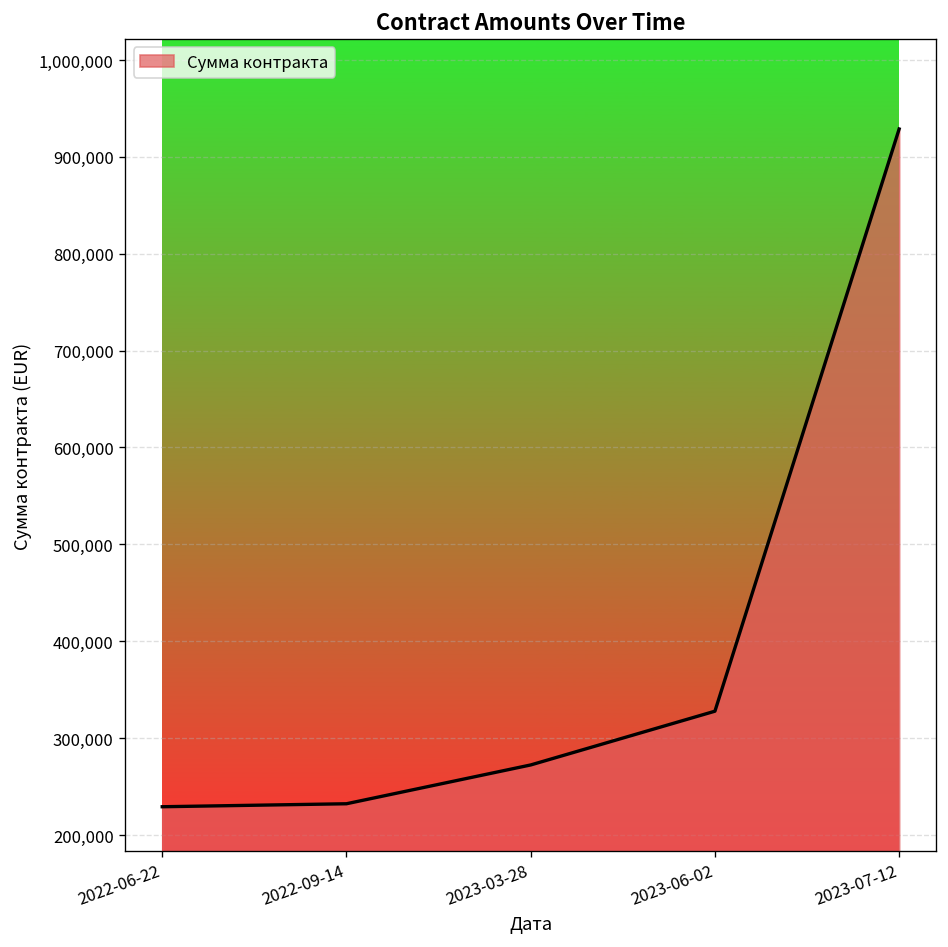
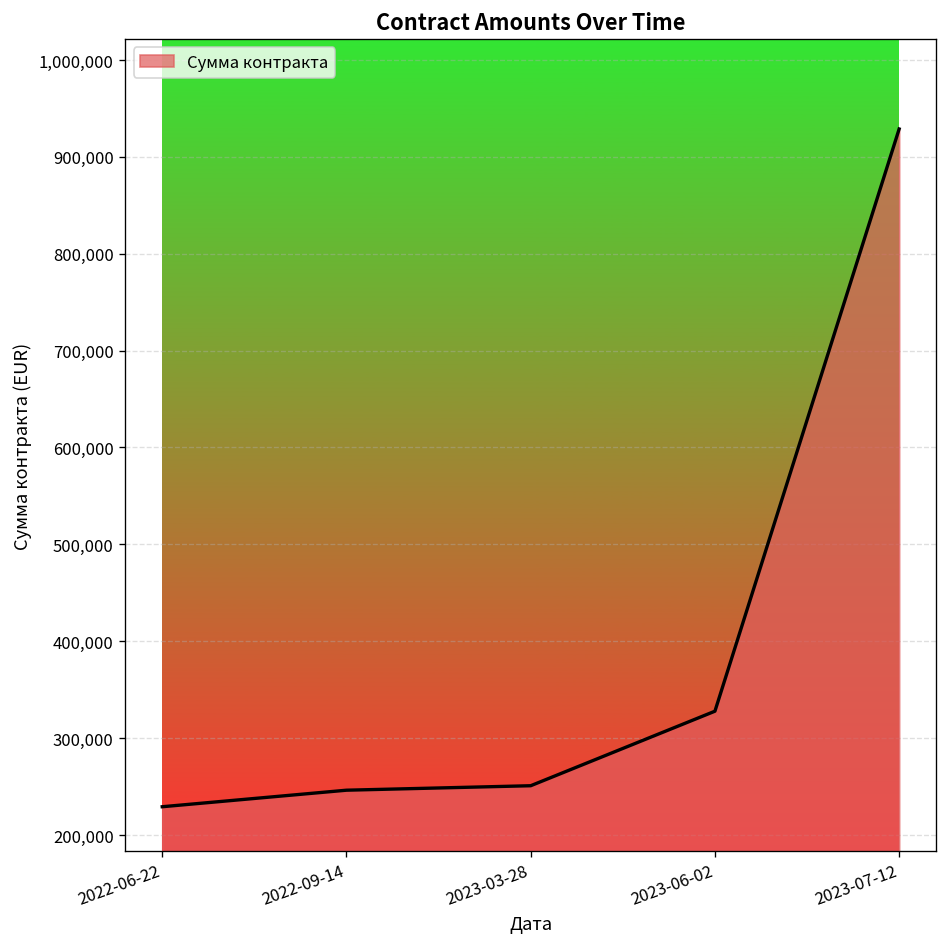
  {
    "2022-06-22": "230,000",
-   "2022-09-14": "230,000",
-   "2023-03-28": "270,000",
+   "2022-09-14": "250,000",
+   "2023-03-28": "250,000",
    "2023-06-02": "330,000",
    "2023-07-12": "930,000"
  }
